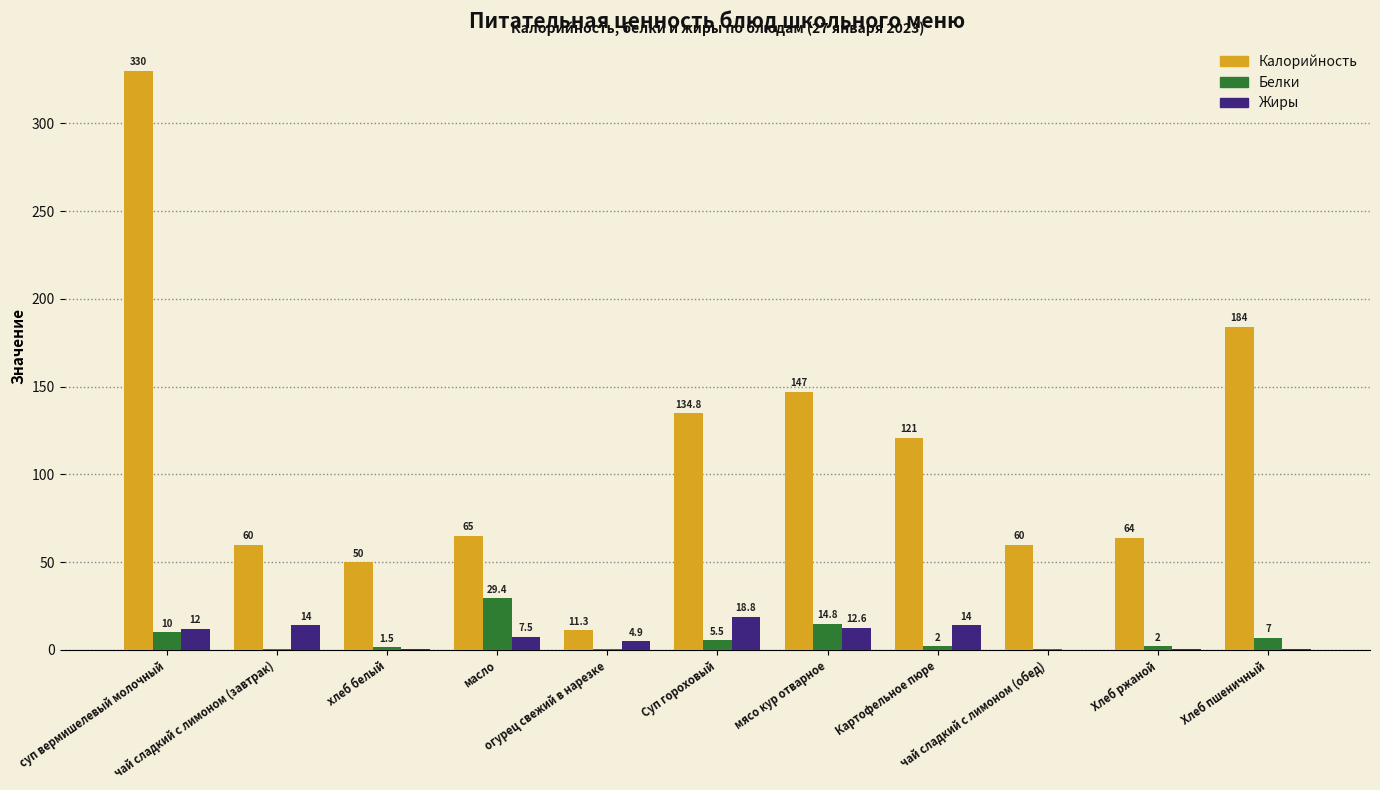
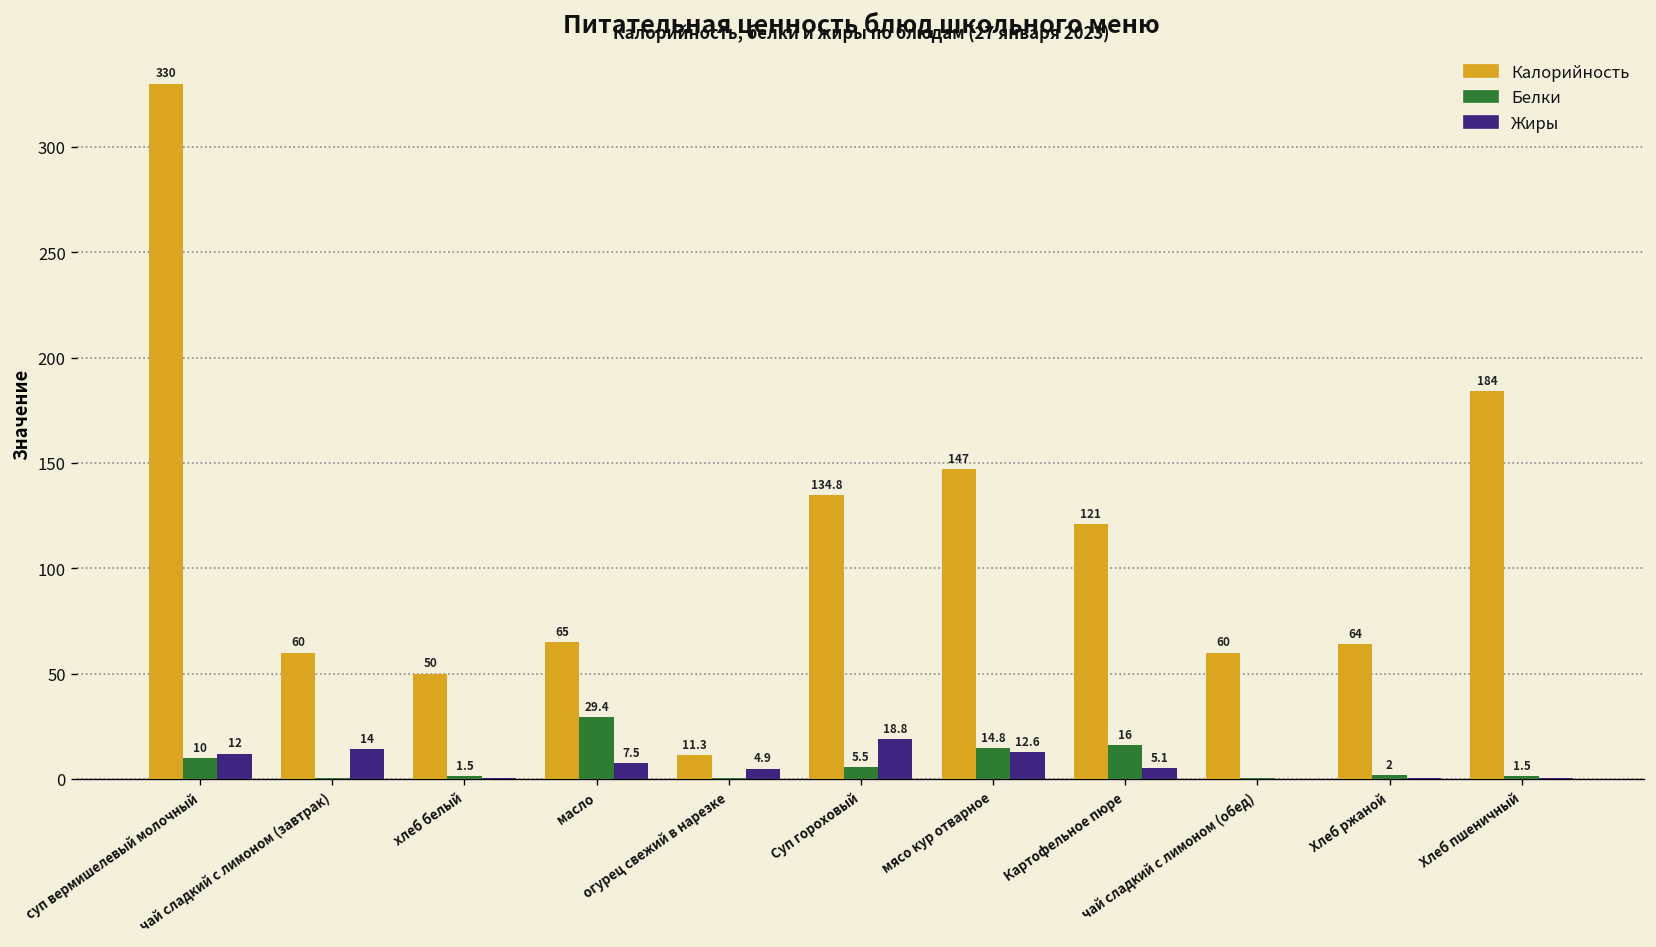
  {
    "Калорийность": {
      "суп вермишелевый молочный": 330,
      "чай сладкий с лимоном (завтрак)": 60,
      "хлеб белый": 50,
      "масло": 65,
      "огурец свежий в нарезке": 11.3,
      "Суп гороховый": 134.8,
      "мясо кур отварное": 147,
      "Картофельное пюре": 121,
      "чай сладкий с лимоном (обед)": 60,
      "Хлеб ржаной": 64,
      "Хлеб пшеничный": 184
    },
    "Белки": {
      "суп вермишелевый молочный": 10,
      "хлеб белый": 1.5,
      "масло": 29.4,
      "Суп гороховый": 5.5,
      "мясо кур отварное": 14.8,
-     "Картофельное пюре": 2,
+     "Картофельное пюре": 16,
      "Хлеб ржаной": 2,
-     "Хлеб пшеничный": 7
+     "Хлеб пшеничный": 1.5
    },
    "Жиры": {
      "суп вермишелевый молочный": 12,
      "чай сладкий с лимоном (завтрак)": 14,
      "масло": 7.5,
      "огурец свежий в нарезке": 4.9,
      "Суп гороховый": 18.8,
      "мясо кур отварное": 12.6,
-     "Картофельное пюре": 14
+     "Картофельное пюре": 5.1
    }
  }
